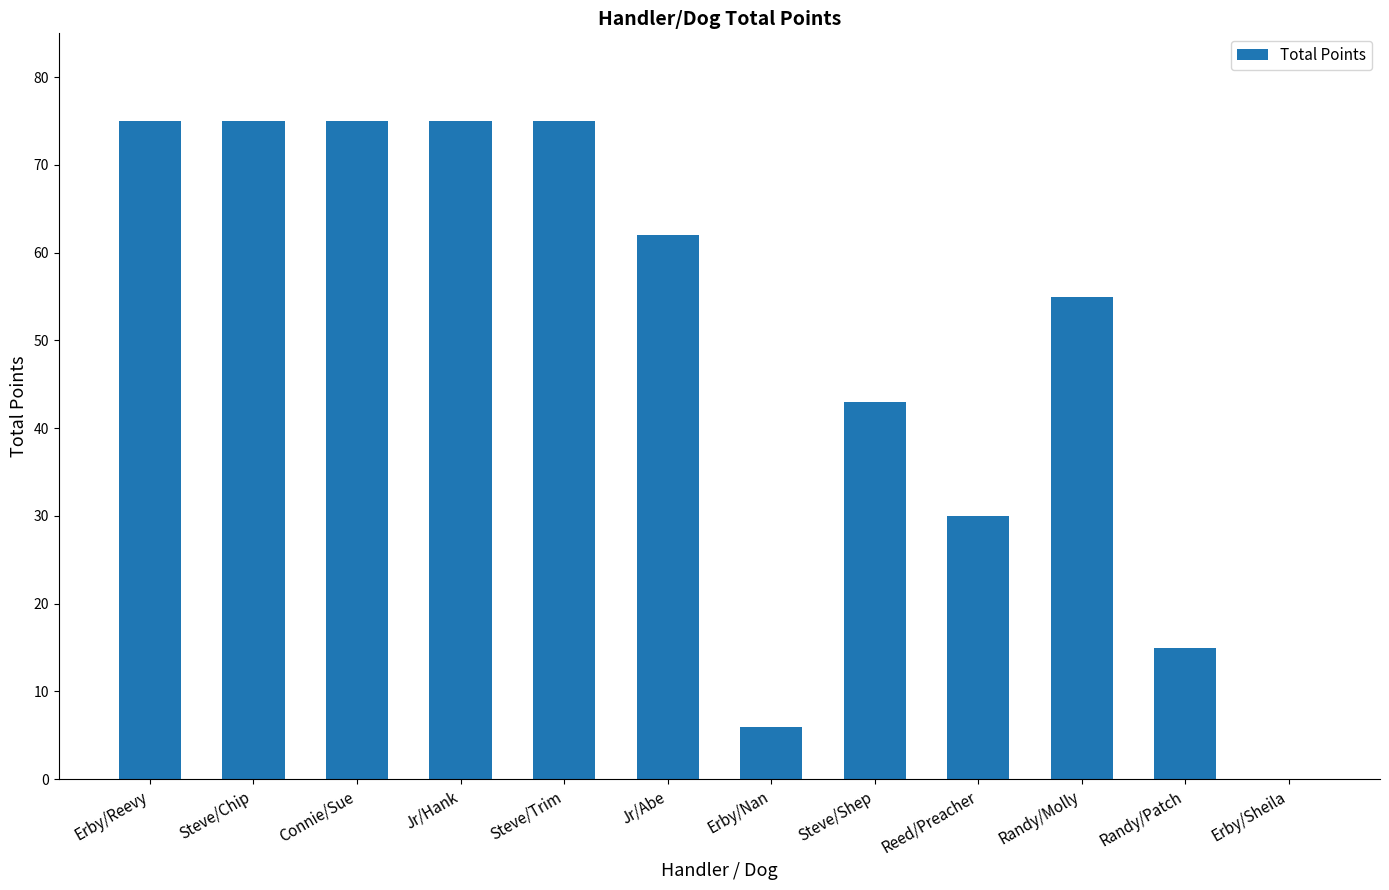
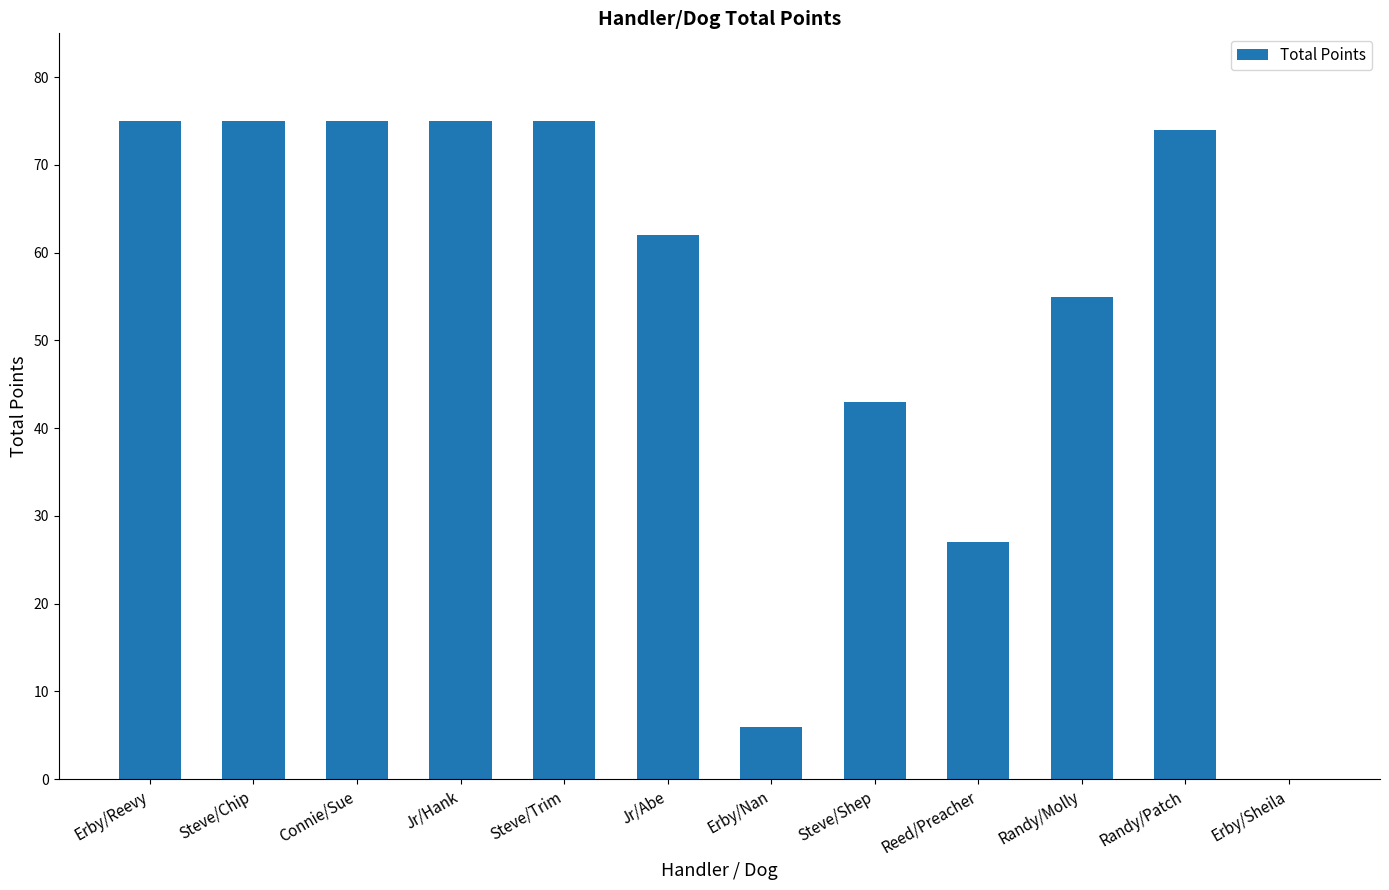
  {
    "Erby/Reevy": 75,
    "Steve/Chip": 75,
    "Connie/Sue": 75,
    "Jr/Hank": 75,
    "Steve/Trim": 75,
    "Jr/Abe": 62,
    "Erby/Nan": 6,
    "Steve/Shep": 43,
-   "Reed/Preacher": 30,
+   "Reed/Preacher": 27,
    "Randy/Molly": 55,
-   "Randy/Patch": 15,
+   "Randy/Patch": 74,
    "Erby/Sheila": 0
  }
